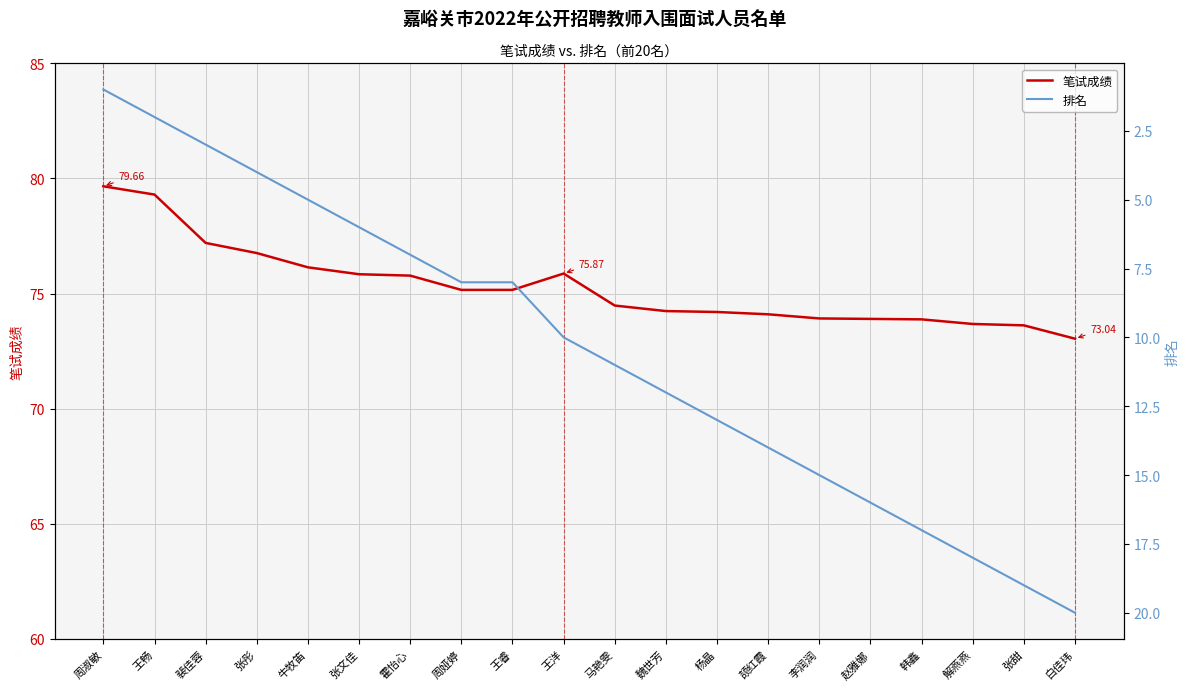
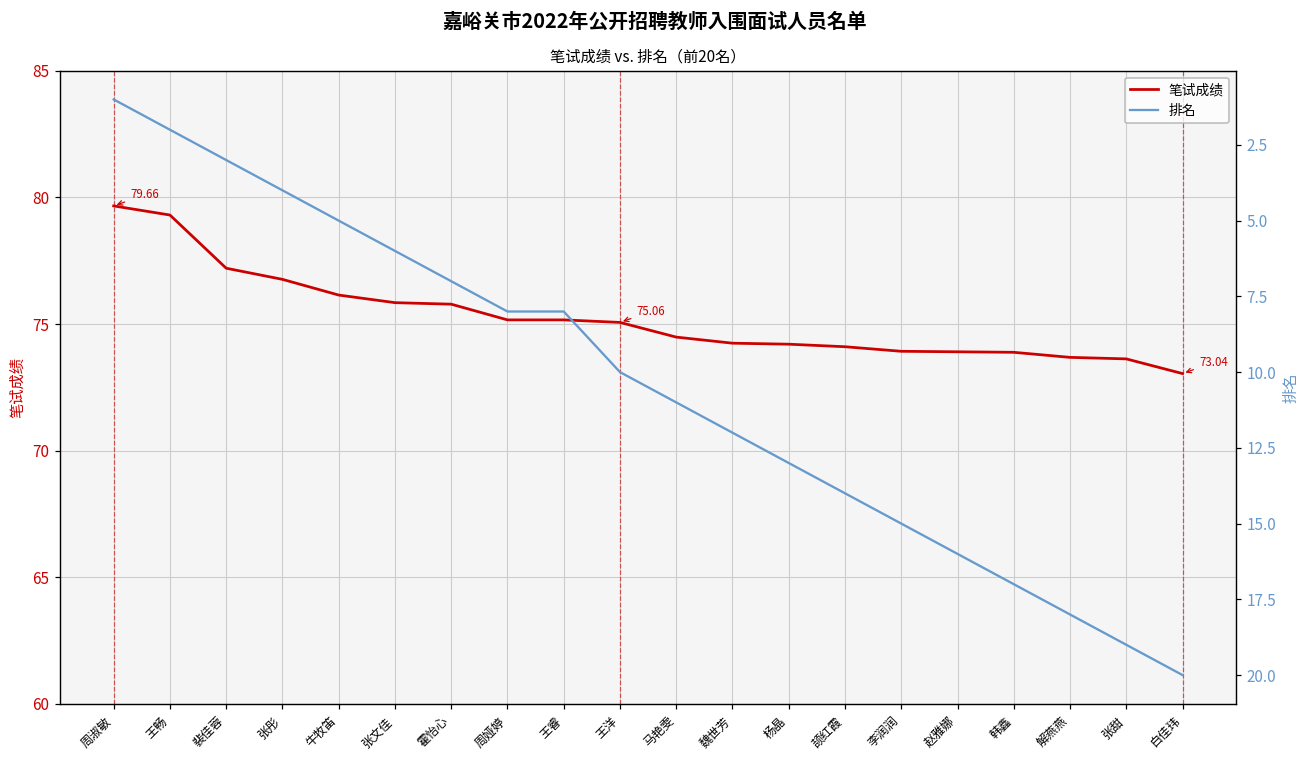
  {
    "笔试成绩": {
      "周淑敏": 79.66,
-     "王洋": 75.87,
+     "王洋": 75.06,
      "白佳玮": 73.04
    }
  }
